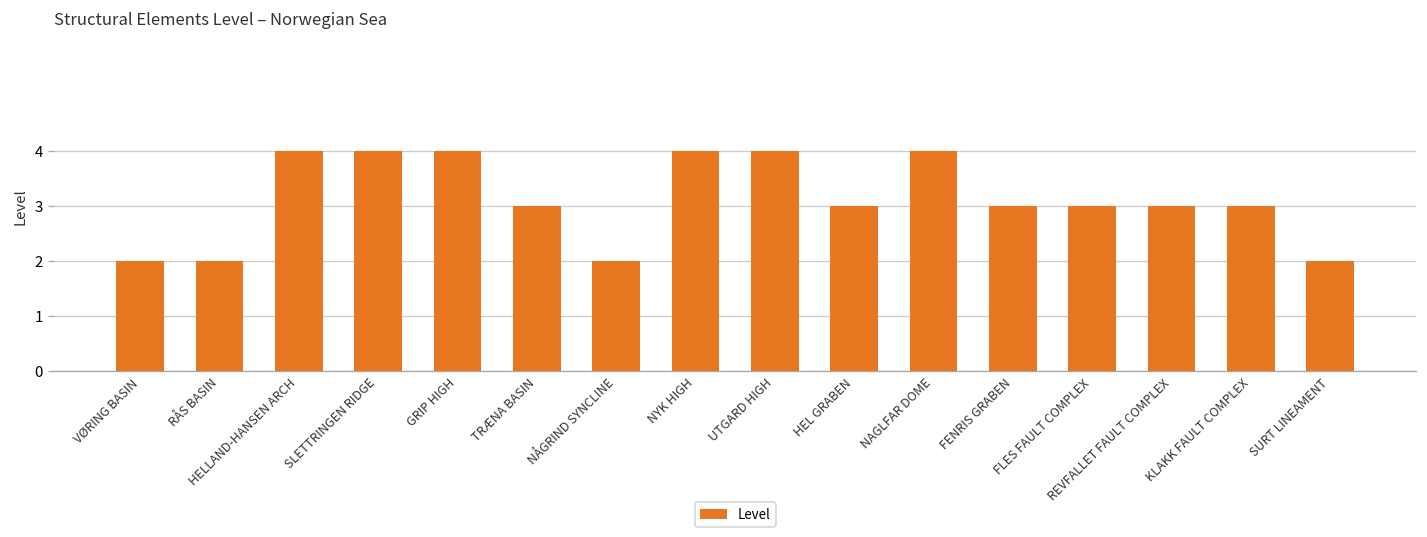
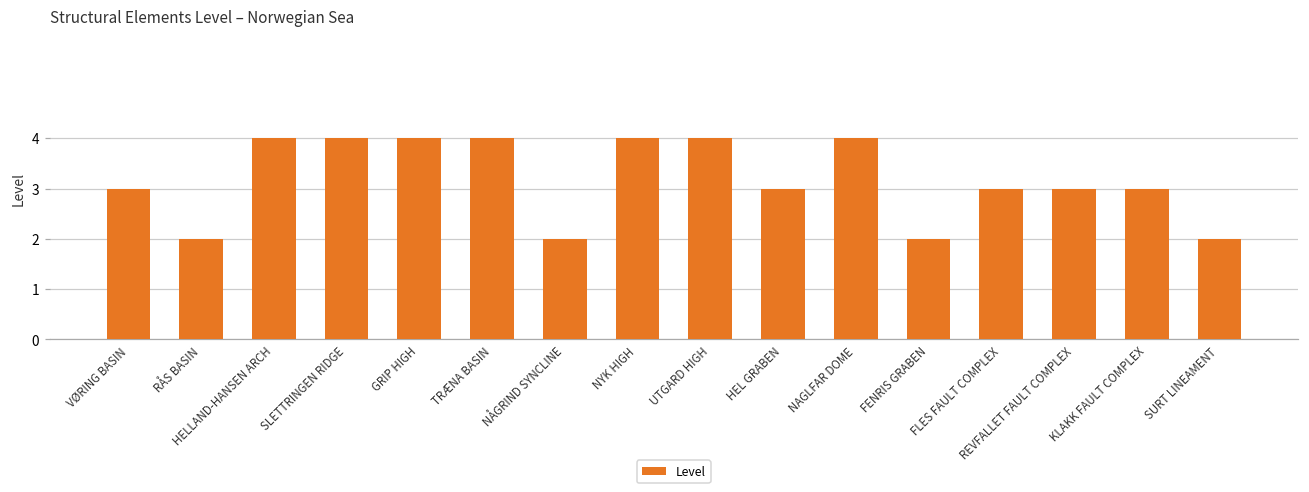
  {
-   "VØRING BASIN": 2,
+   "VØRING BASIN": 3,
    "RÅS BASIN": 2,
    "HELLAND-HANSEN ARCH": 4,
    "SLETTRINGEN RIDGE": 4,
    "GRIP HIGH": 4,
-   "TRÆNA BASIN": 3,
+   "TRÆNA BASIN": 4,
    "NÅGRIND SYNCLINE": 2,
    "NYK HIGH": 4,
    "UTGARD HIGH": 4,
    "HEL GRABEN": 3,
    "NAGLFAR DOME": 4,
-   "FENRIS GRABEN": 3,
+   "FENRIS GRABEN": 2,
    "FLES FAULT COMPLEX": 3,
    "REVFALLET FAULT COMPLEX": 3,
    "KLAKK FAULT COMPLEX": 3,
    "SURT LINEAMENT": 2
  }
